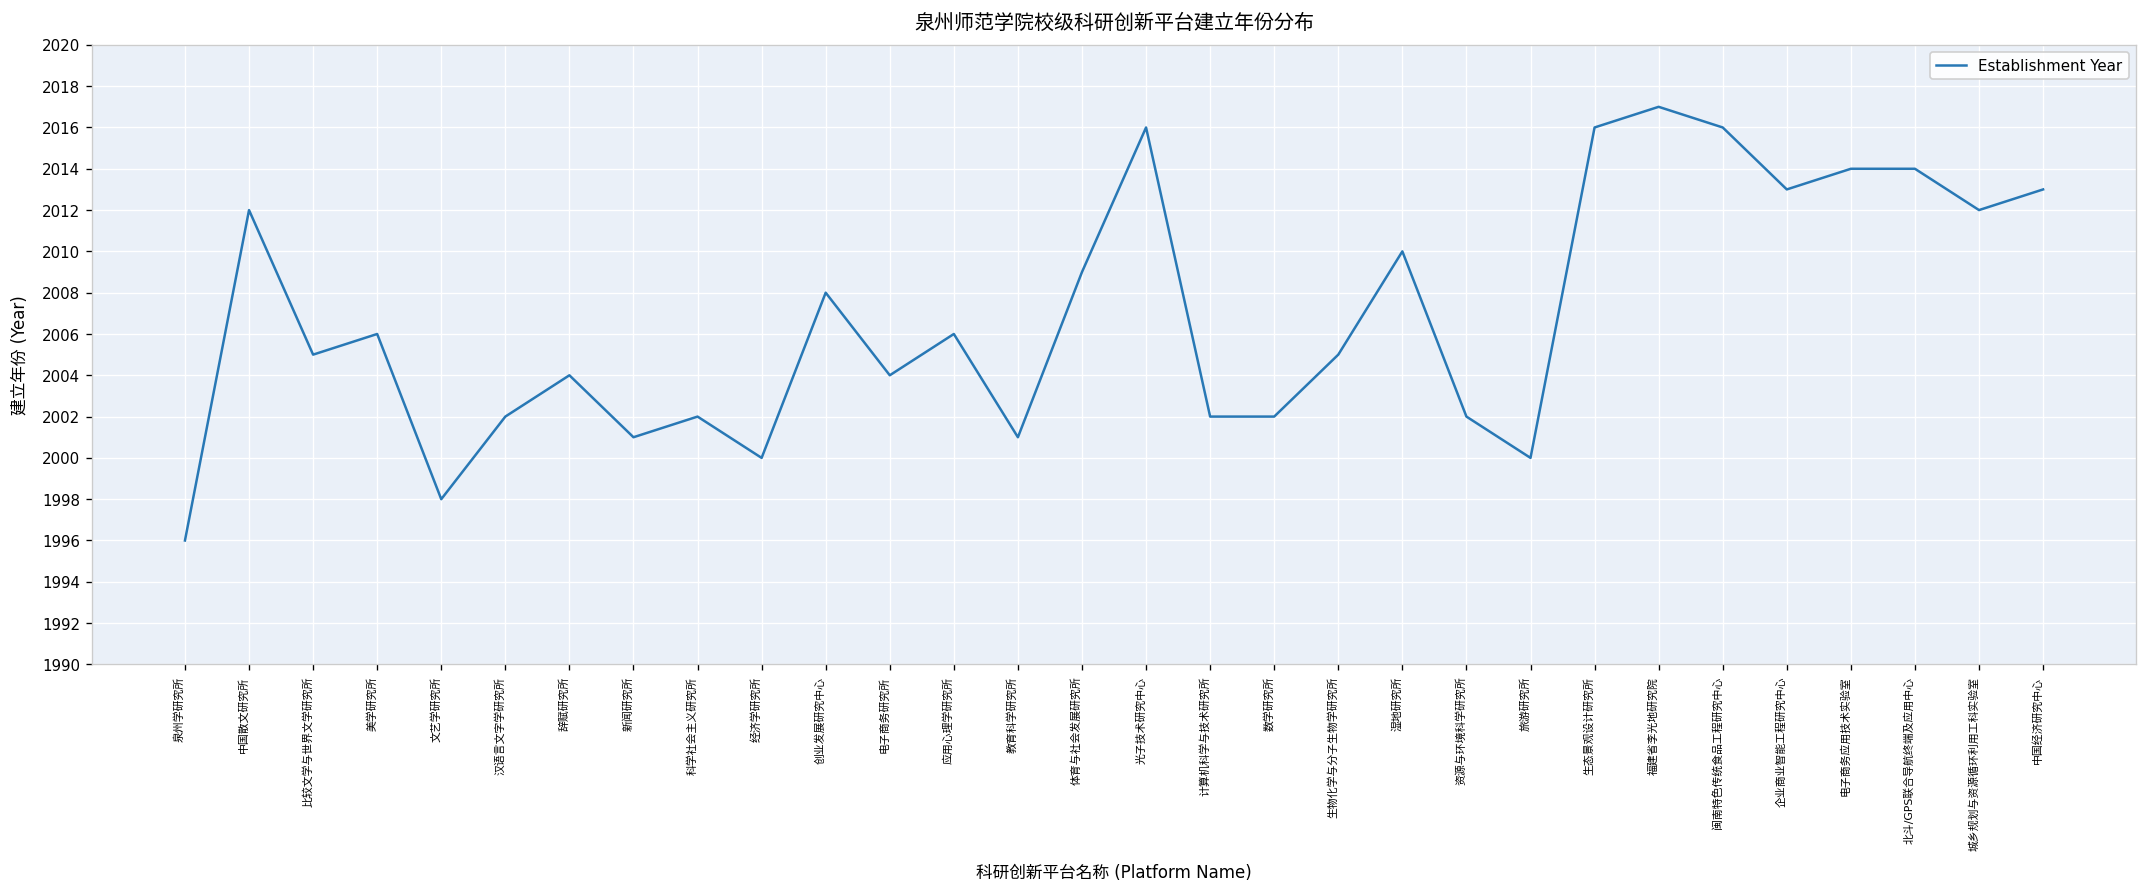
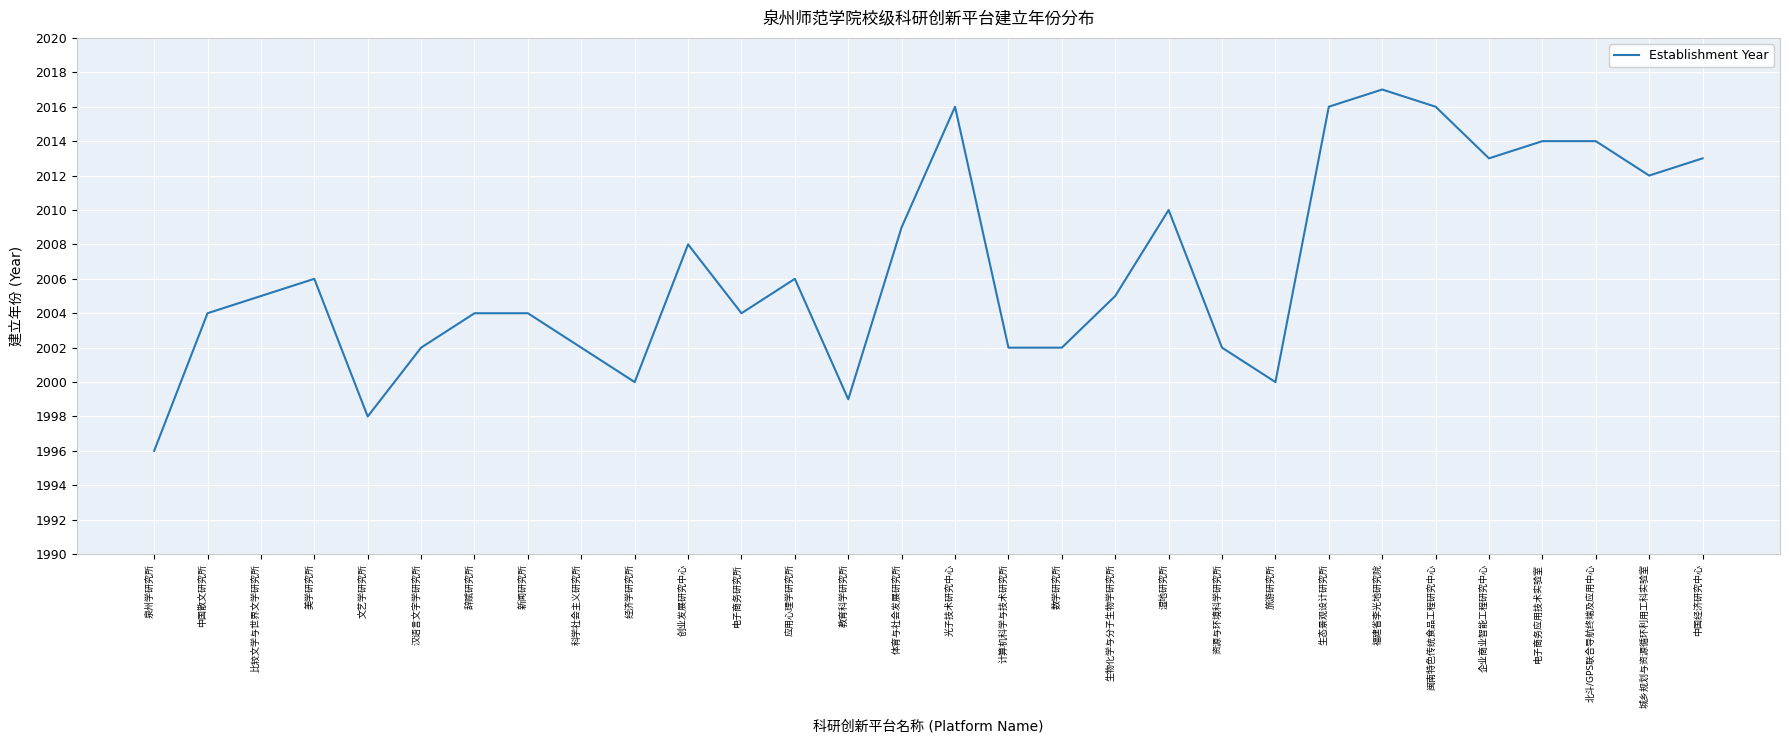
  {
    "泉州学研究所": 1996,
-   "中国散文研究所": 2012,
+   "中国散文研究所": 2004,
    "比较文学与世界文学研究所": 2005,
    "美学研究所": 2006,
    "文艺学研究所": 1998,
    "汉语言文字学研究所": 2002,
    "辞赋研究所": 2004,
-   "新闻研究所": 2001,
+   "新闻研究所": 2004,
    "科学社会主义研究所": 2002,
    "经济学研究所": 2000,
    "创业发展研究中心": 2008,
    "电子商务研究所": 2004,
    "应用心理学研究所": 2006,
-   "教育科学研究所": 2001,
+   "教育科学研究所": 1999,
    "体育与社会发展研究所": 2009,
    "光子技术研究中心": 2016,
    "计算机科学与技术研究所": 2002,
    "数学研究所": 2002,
    "生物化学与分子生物学研究所": 2005,
    "湿地研究所": 2010,
    "资源与环境科学研究所": 2002,
    "旅游研究所": 2000,
    "生态景观设计研究所": 2016,
    "福建省李光地研究院": 2017,
    "闽南特色传统食品工程研究中心": 2016,
    "企业商业智能工程研究中心": 2013,
    "电子商务应用技术实验室": 2014,
    "北斗/GPS联合导航终端及应用中心": 2014,
    "城乡规划与资源循环利用工科实验室": 2012,
    "中国经济研究中心": 2013
  }
